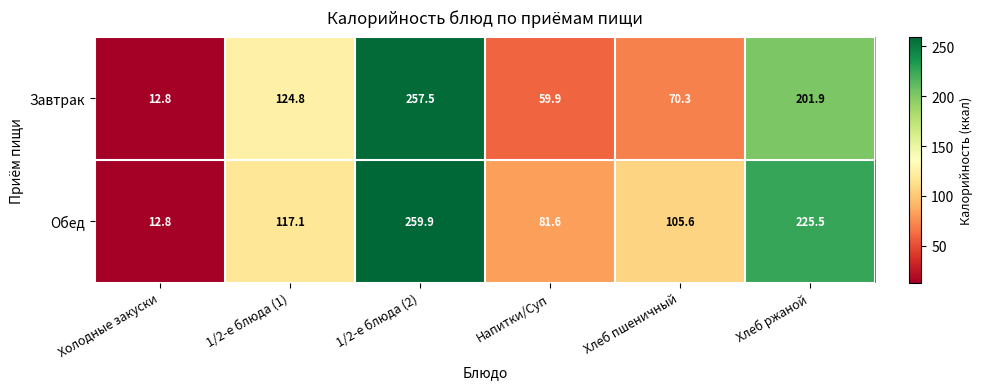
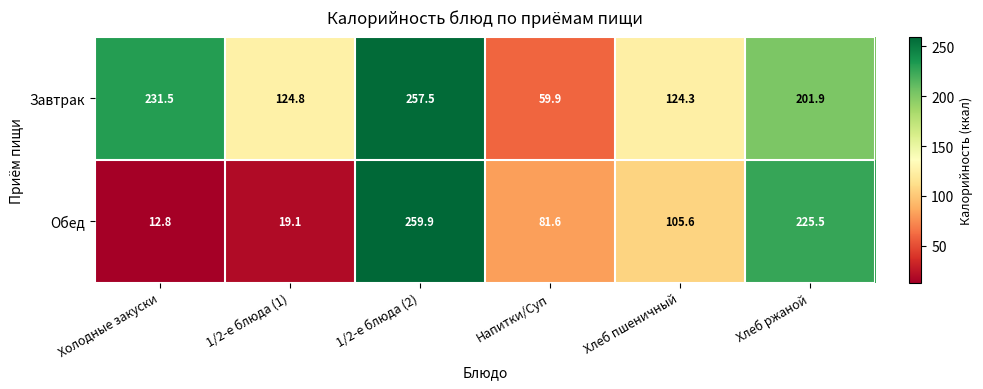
  {
    "Завтрак": {
-     "Холодные закуски": 12.8,
+     "Холодные закуски": 231.5,
      "1/2-е блюда (1)": 124.8,
      "1/2-е блюда (2)": 257.5,
      "Напитки/Суп": 59.9,
-     "Хлеб пшеничный": 70.3,
+     "Хлеб пшеничный": 124.3,
      "Хлеб ржаной": 201.9
    },
    "Обед": {
      "Холодные закуски": 12.8,
-     "1/2-е блюда (1)": 117.1,
+     "1/2-е блюда (1)": 19.1,
      "1/2-е блюда (2)": 259.9,
      "Напитки/Суп": 81.6,
      "Хлеб пшеничный": 105.6,
      "Хлеб ржаной": 225.5
    }
  }
